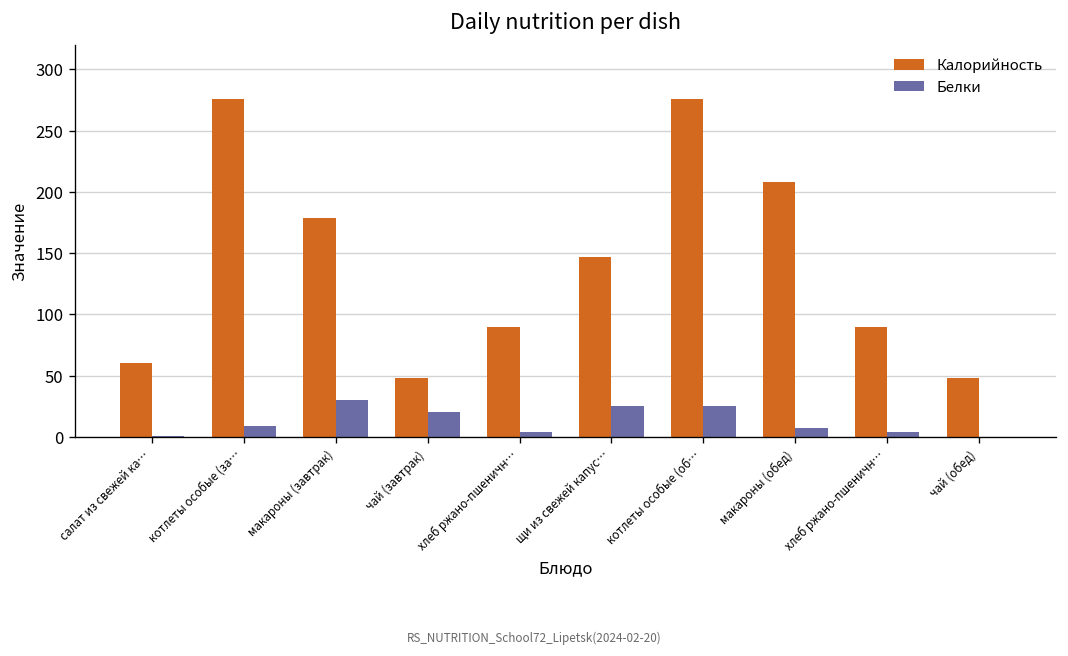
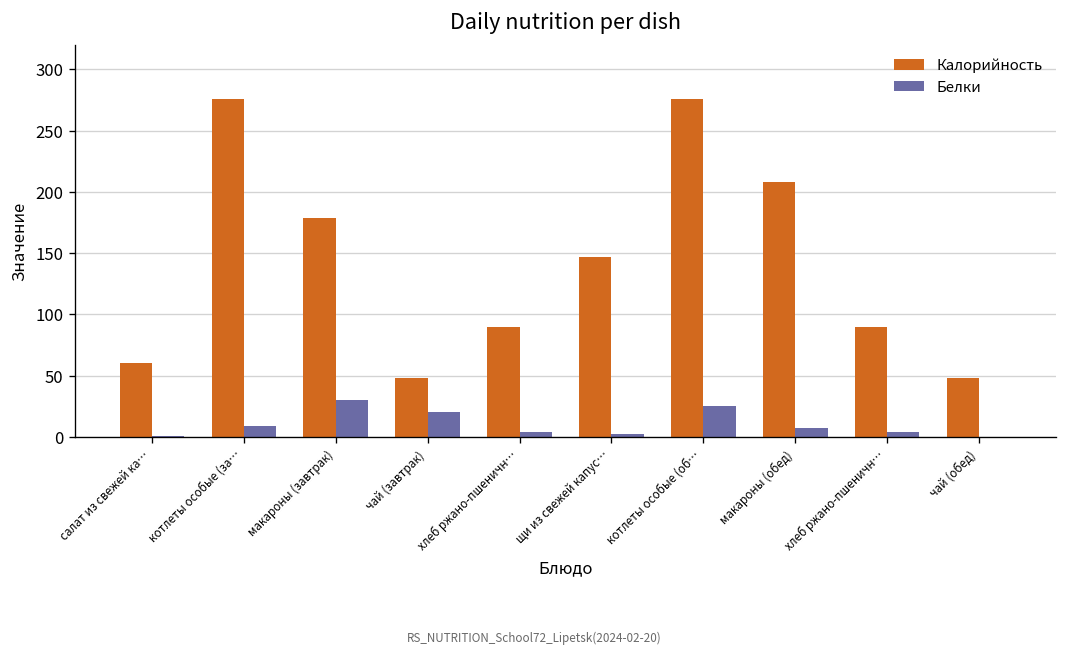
  {
    "Калорийность": {
      "салат из свежей ка…": 60,
      "котлеты особые (за…": 276,
      "макароны (завтрак)": 179,
      "чай (завтрак)": 48,
      "щи из свежей капус…": 147,
      "котлеты особые (об…": 276,
      "макароны (обед)": 208,
      "чай (обед)": 48
    },
    "Белки": {
      "котлеты особые (за…": 9,
      "макароны (завтрак)": 30,
      "чай (завтрак)": 20,
-     "щи из свежей капус…": 25,
+     "щи из свежей капус…": 2,
      "котлеты особые (об…": 25,
      "макароны (обед)": 7,
      "чай (обед)": 0
    }
  }
